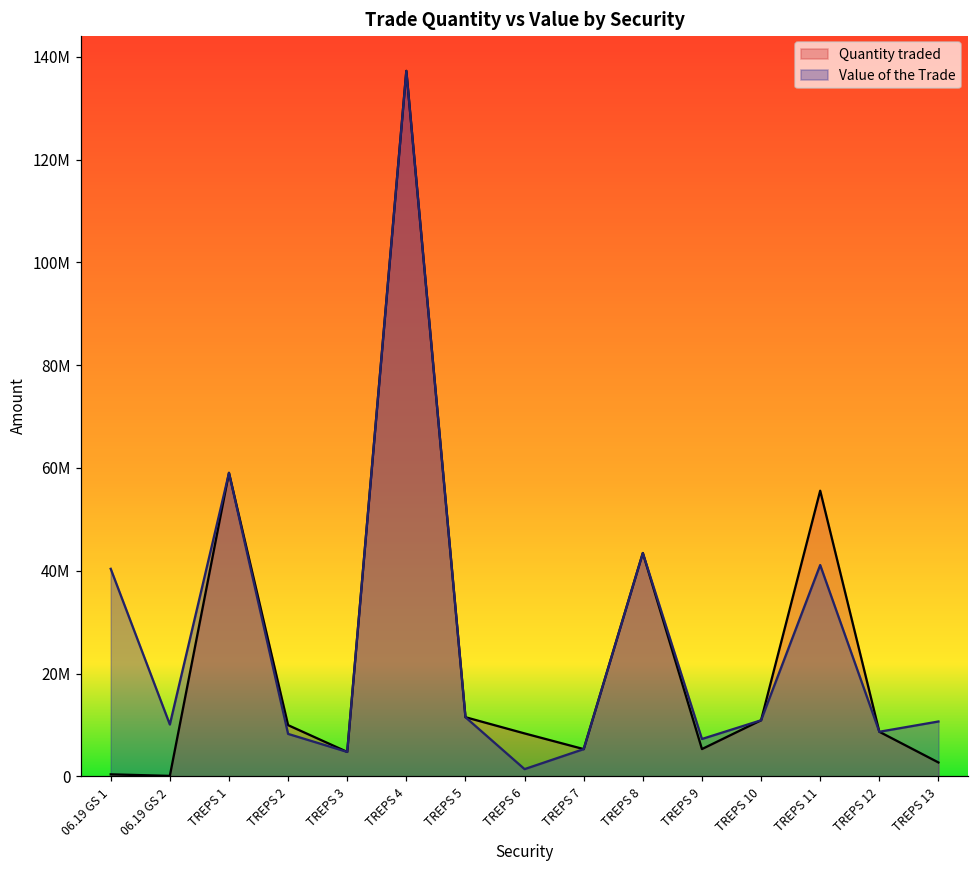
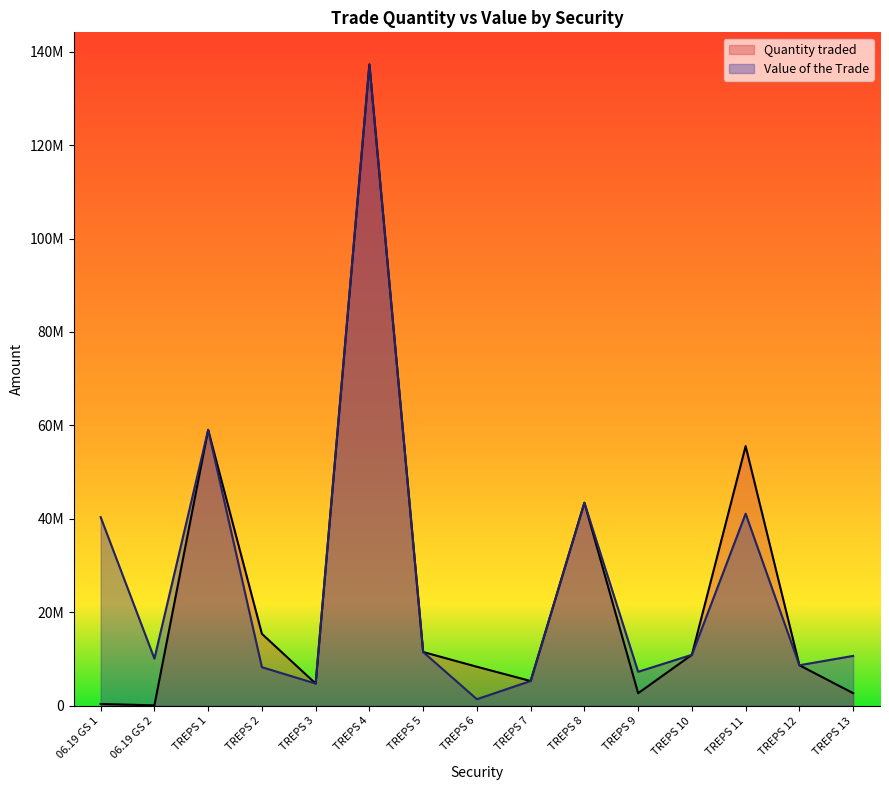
  {
    "Quantity traded": {
      "06.19 GS 1": 0,
      "06.19 GS 2": 0,
-     "TREPS 2": 10000000,
+     "TREPS 2": 15000000,
      "TREPS 6": 8000000,
-     "TREPS 9": 5000000,
+     "TREPS 9": 3000000,
      "TREPS 11": 56000000,
      "TREPS 13": 3000000
    },
    "Value of the Trade": {
      "06.19 GS 1": 40000000,
      "06.19 GS 2": 10000000,
      "TREPS 2": 8000000,
      "TREPS 6": 1000000,
      "TREPS 9": 7000000,
      "TREPS 11": 41000000,
      "TREPS 13": 11000000
    }
  }
